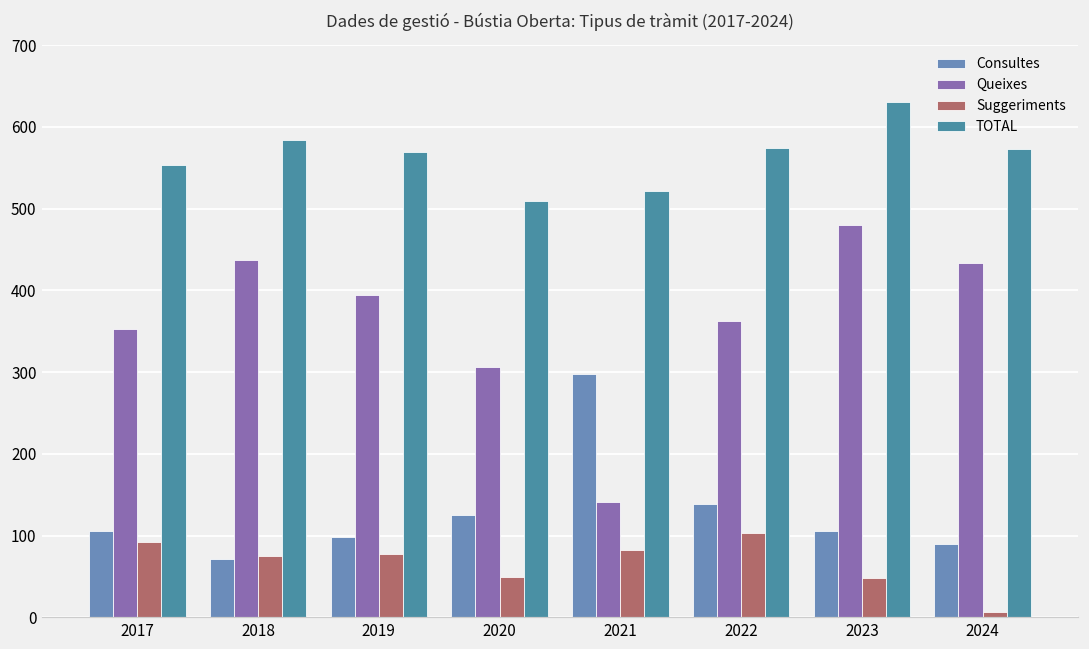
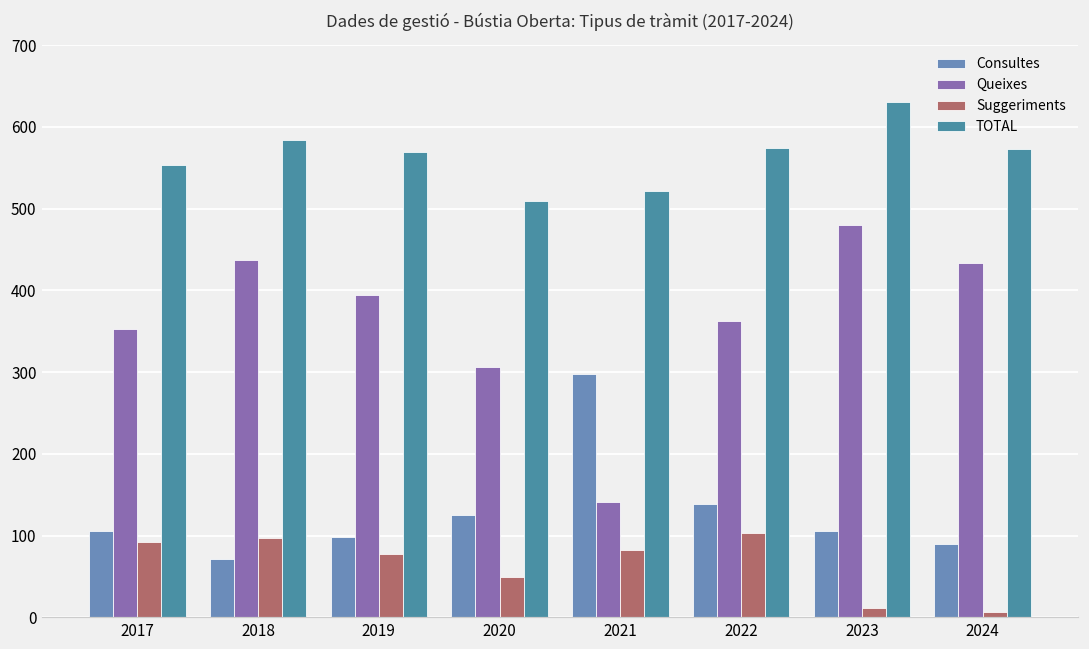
  {
    "Suggeriments": {
      "2017": 90,
-     "2018": 80,
+     "2018": 100,
      "2019": 80,
      "2020": 50,
      "2021": 80,
      "2022": 100,
-     "2023": 50,
+     "2023": 10,
      "2024": 10
    }
  }
